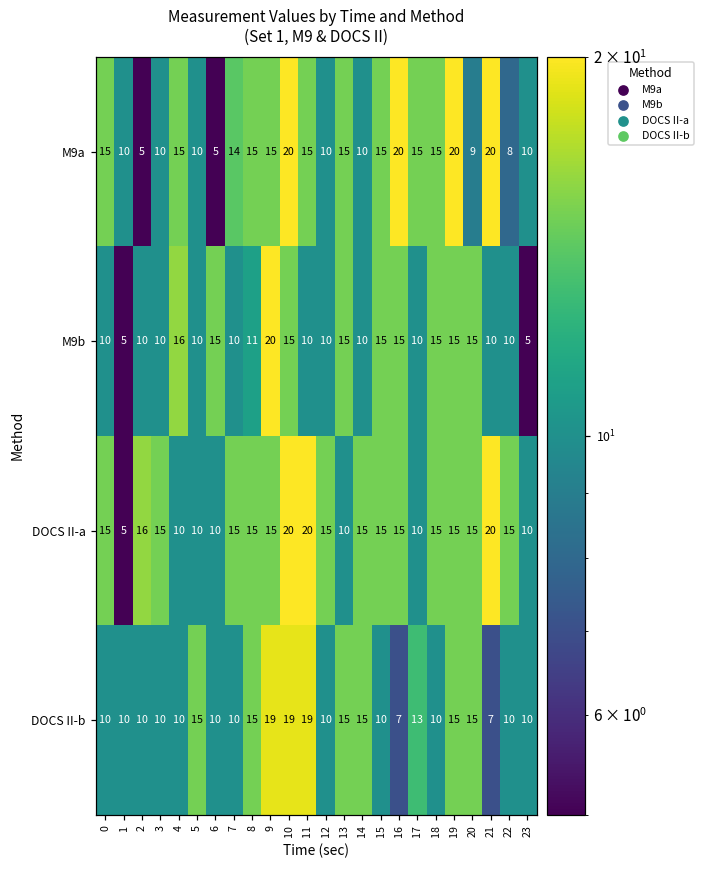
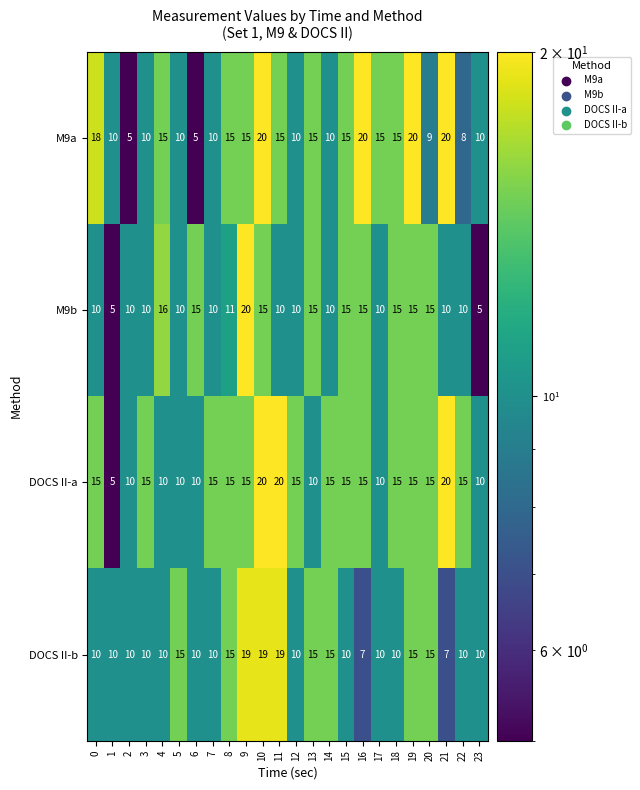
  {
    "M9a": {
-     "0": 15,
+     "0": 18,
      "1": 10,
      "2": 5,
      "3": 10,
      "4": 15,
      "5": 10,
      "6": 5,
-     "7": 14,
+     "7": 10,
      "8": 15,
      "9": 15,
      "10": 20,
      "11": 15,
      "12": 10,
      "13": 15,
      "14": 10,
      "15": 15,
      "16": 20,
      "17": 15,
      "18": 15,
      "19": 20,
      "20": 9,
      "21": 20,
      "22": 8,
      "23": 10
    },
    "M9b": {
      "0": 10,
      "1": 5,
      "2": 10,
      "3": 10,
      "4": 16,
      "5": 10,
      "6": 15,
      "7": 10,
      "8": 11,
      "9": 20,
      "10": 15,
      "11": 10,
      "12": 10,
      "13": 15,
      "14": 10,
      "15": 15,
      "16": 15,
      "17": 10,
      "18": 15,
      "19": 15,
      "20": 15,
      "21": 10,
      "22": 10,
      "23": 5
    },
    "DOCS II-a": {
      "0": 15,
      "1": 5,
-     "2": 16,
+     "2": 10,
      "3": 15,
      "4": 10,
      "5": 10,
      "6": 10,
      "7": 15,
      "8": 15,
      "9": 15,
      "10": 20,
      "11": 20,
      "12": 15,
      "13": 10,
      "14": 15,
      "15": 15,
      "16": 15,
      "17": 10,
      "18": 15,
      "19": 15,
      "20": 15,
      "21": 20,
      "22": 15,
      "23": 10
    },
    "DOCS II-b": {
      "0": 10,
      "1": 10,
      "2": 10,
      "3": 10,
      "4": 10,
      "5": 15,
      "6": 10,
      "7": 10,
      "8": 15,
      "9": 19,
      "10": 19,
      "11": 19,
      "12": 10,
      "13": 15,
      "14": 15,
      "15": 10,
      "16": 7,
-     "17": 13,
+     "17": 10,
      "18": 10,
      "19": 15,
      "20": 15,
      "21": 7,
      "22": 10,
      "23": 10
    }
  }
